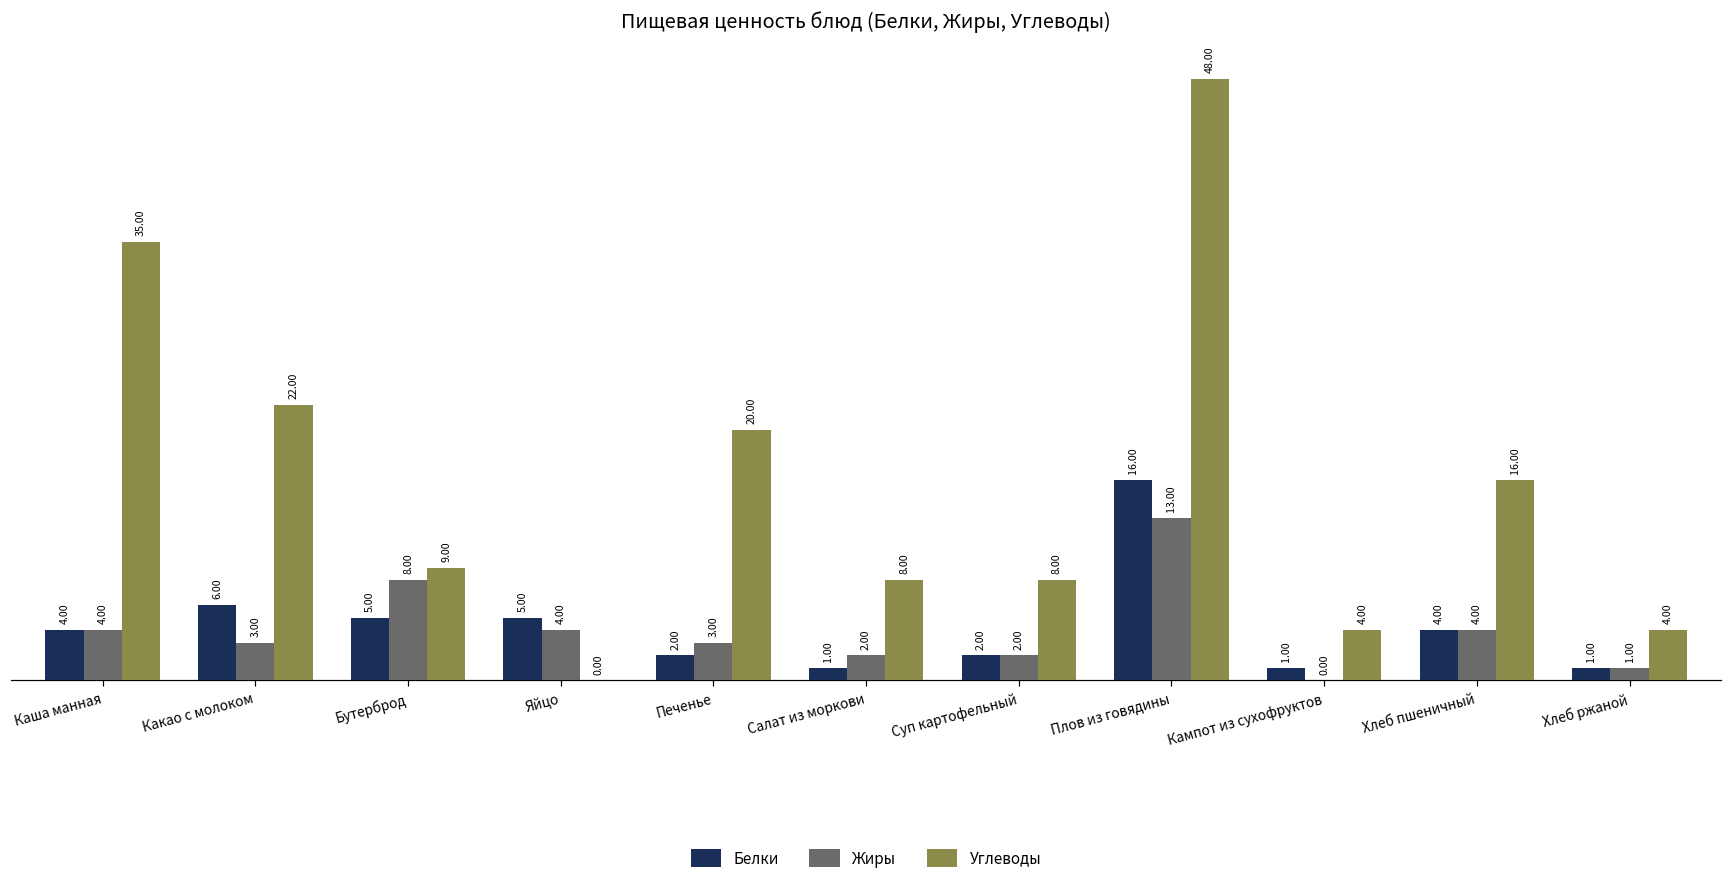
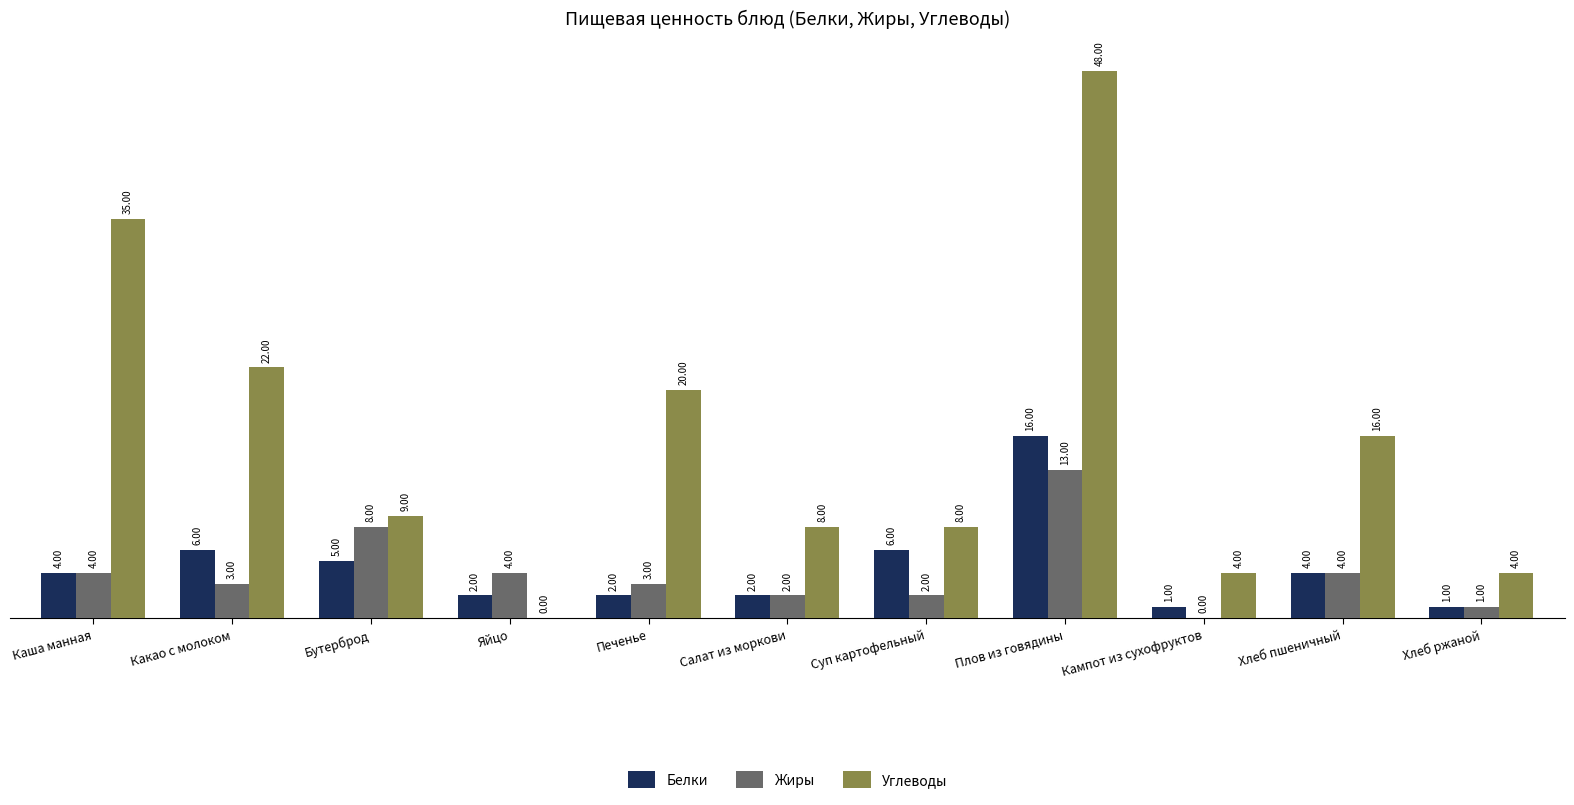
  {
    "Белки": {
      "Каша манная": 4.00,
      "Какао с молоком": 6.00,
      "Бутерброд": 5.00,
-     "Яйцо": 5.00,
+     "Яйцо": 2.00,
      "Печенье": 2.00,
-     "Салат из моркови": 1.00,
-     "Суп картофельный": 2.00,
+     "Салат из моркови": 2.00,
+     "Суп картофельный": 6.00,
      "Плов из говядины": 16.00,
      "Кампот из сухофруктов": 1.00,
      "Хлеб пшеничный": 4.00,
      "Хлеб ржаной": 1.00
    }
  }
